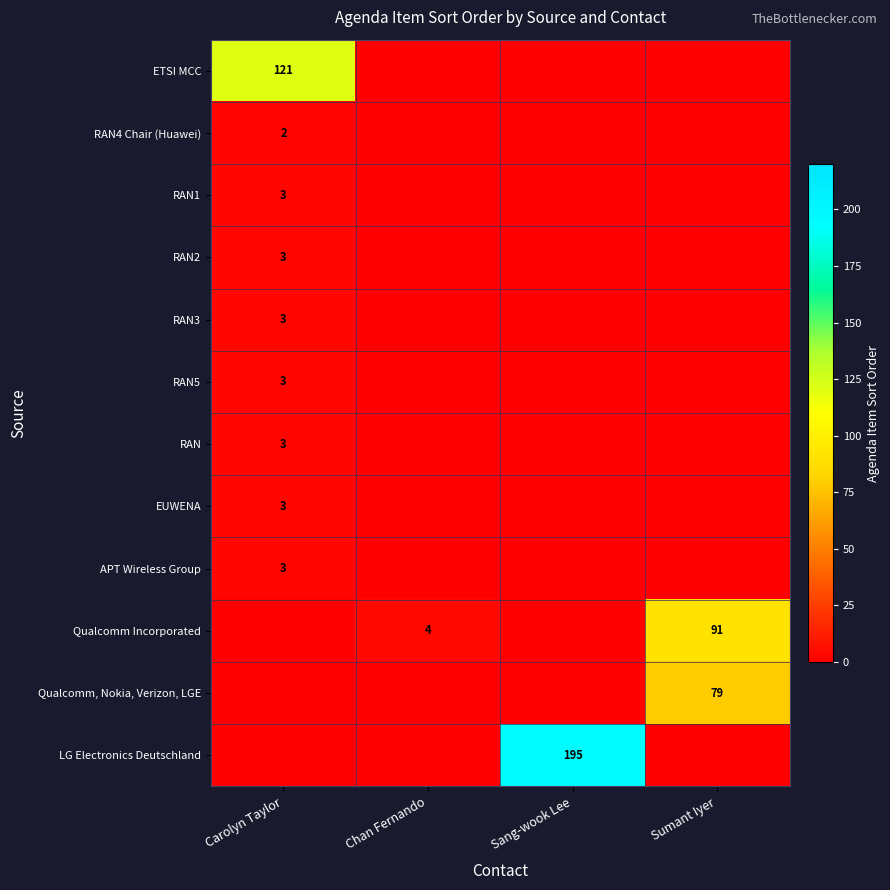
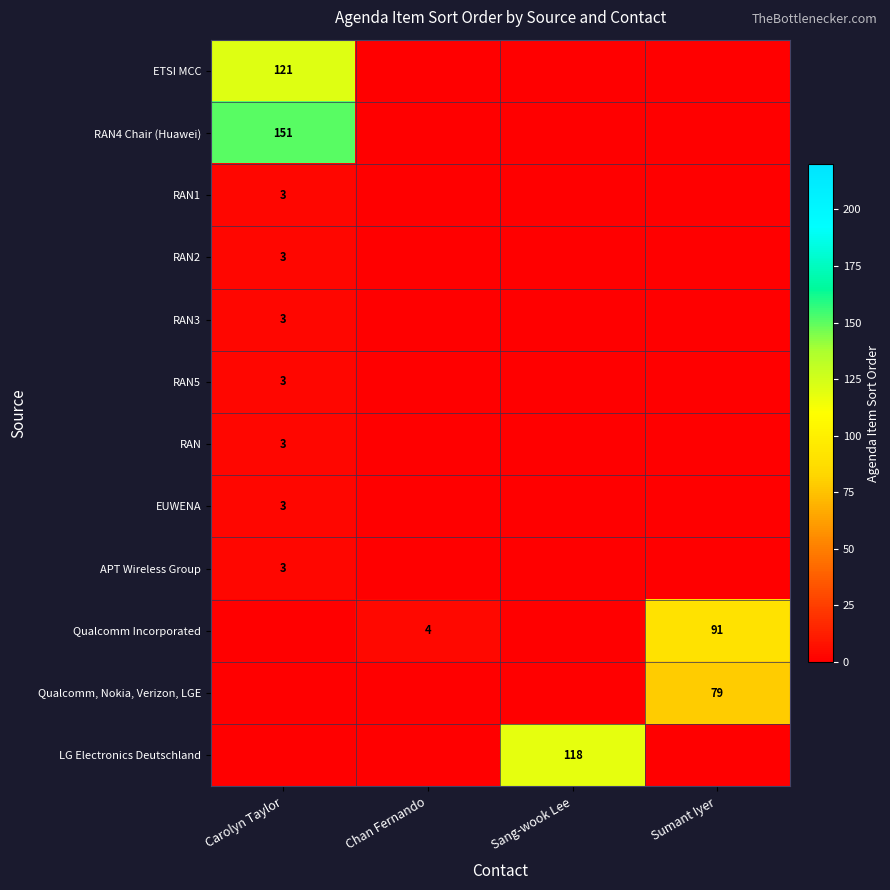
  {
    "ETSI MCC": {
      "Carolyn Taylor": 121
    },
    "RAN4 Chair (Huawei)": {
-     "Carolyn Taylor": 2
+     "Carolyn Taylor": 151
    },
    "RAN1": {
      "Carolyn Taylor": 3
    },
    "RAN2": {
      "Carolyn Taylor": 3
    },
    "RAN3": {
      "Carolyn Taylor": 3
    },
    "RAN5": {
      "Carolyn Taylor": 3
    },
    "RAN": {
      "Carolyn Taylor": 3
    },
    "EUWENA": {
      "Carolyn Taylor": 3
    },
    "APT Wireless Group": {
      "Carolyn Taylor": 3
    },
    "Qualcomm Incorporated": {
      "Chan Fernando": 4,
      "Sumant Iyer": 91
    },
    "Qualcomm, Nokia, Verizon, LGE": {
      "Sumant Iyer": 79
    },
    "LG Electronics Deutschland": {
-     "Sang-wook Lee": 195
+     "Sang-wook Lee": 118
    }
  }
